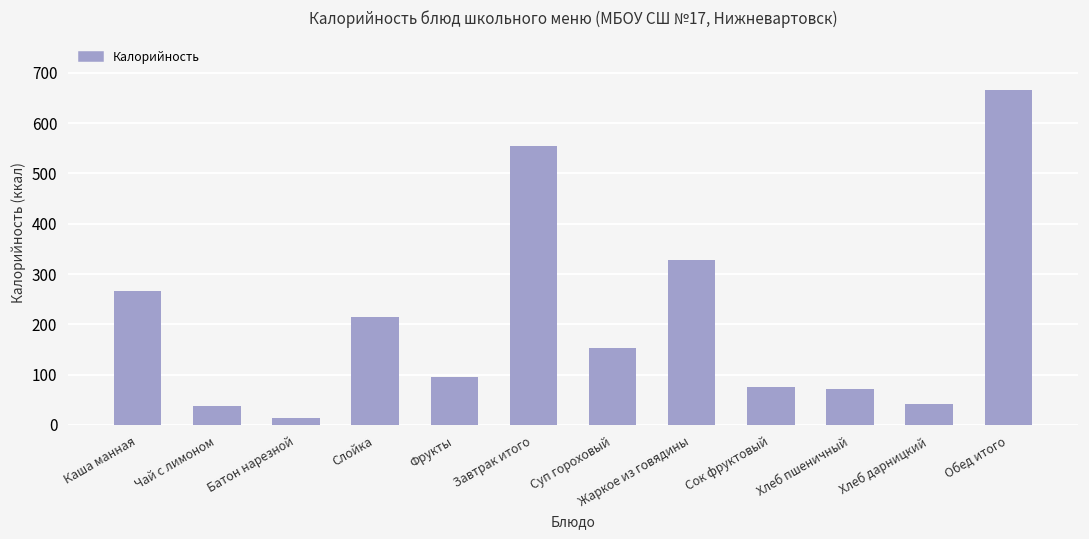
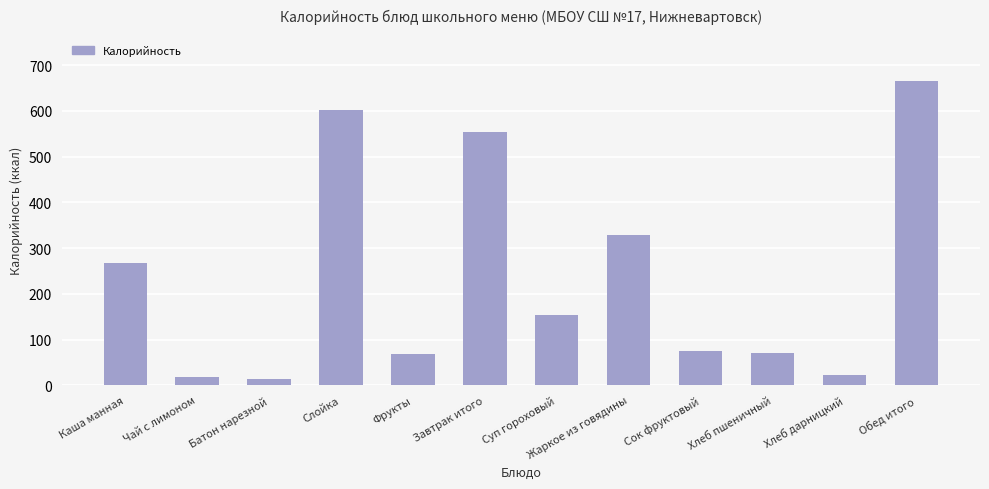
  {
    "Каша манная": 270,
-   "Чай с лимоном": 40,
+   "Чай с лимоном": 20,
    "Батон нарезной": 10,
-   "Слойка": 220,
-   "Фрукты": 100,
+   "Слойка": 600,
+   "Фрукты": 70,
    "Завтрак итого": 550,
    "Суп гороховый": 150,
    "Жаркое из говядины": 330,
    "Сок фруктовый": 80,
    "Хлеб пшеничный": 70,
-   "Хлеб дарницкий": 40,
+   "Хлеб дарницкий": 20,
    "Обед итого": 670
  }
